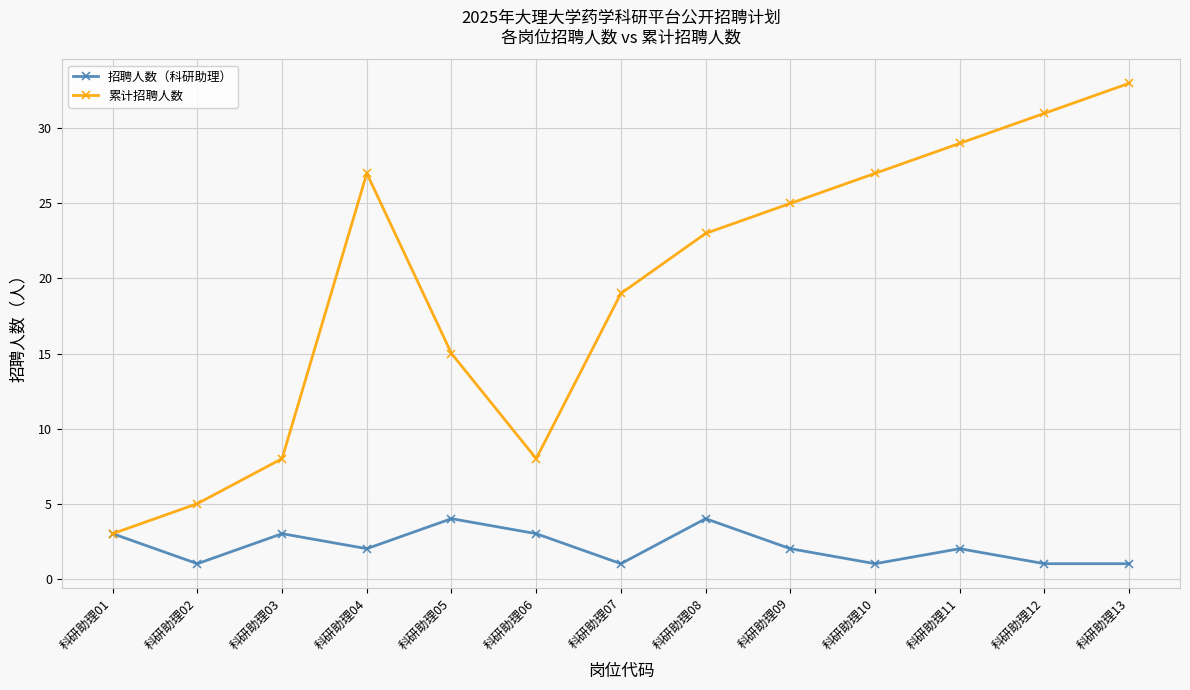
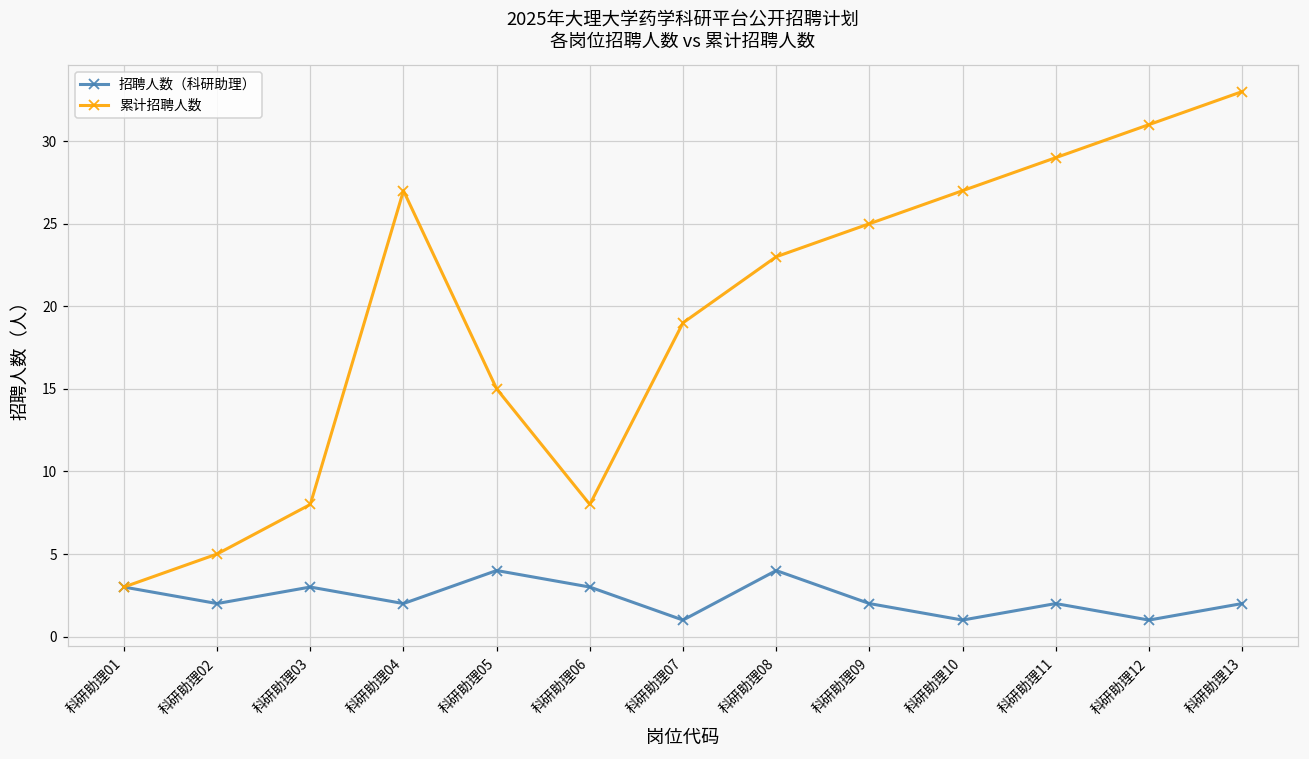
  {
    "招聘人数（科研助理）": {
-     "科研助理02": 1,
+     "科研助理02": 2,
      "科研助理03": 3,
      "科研助理04": 2,
      "科研助理05": 4,
      "科研助理06": 3,
      "科研助理07": 1,
      "科研助理08": 4,
      "科研助理09": 2,
      "科研助理10": 1,
      "科研助理11": 2,
      "科研助理12": 1,
-     "科研助理13": 1
+     "科研助理13": 2
    },
    "累计招聘人数": {
      "科研助理02": 5,
      "科研助理03": 8,
      "科研助理04": 27,
      "科研助理05": 15,
      "科研助理06": 8,
      "科研助理07": 19,
      "科研助理08": 23,
      "科研助理09": 25,
      "科研助理10": 27,
      "科研助理11": 29,
      "科研助理12": 31,
      "科研助理13": 33
    }
  }
